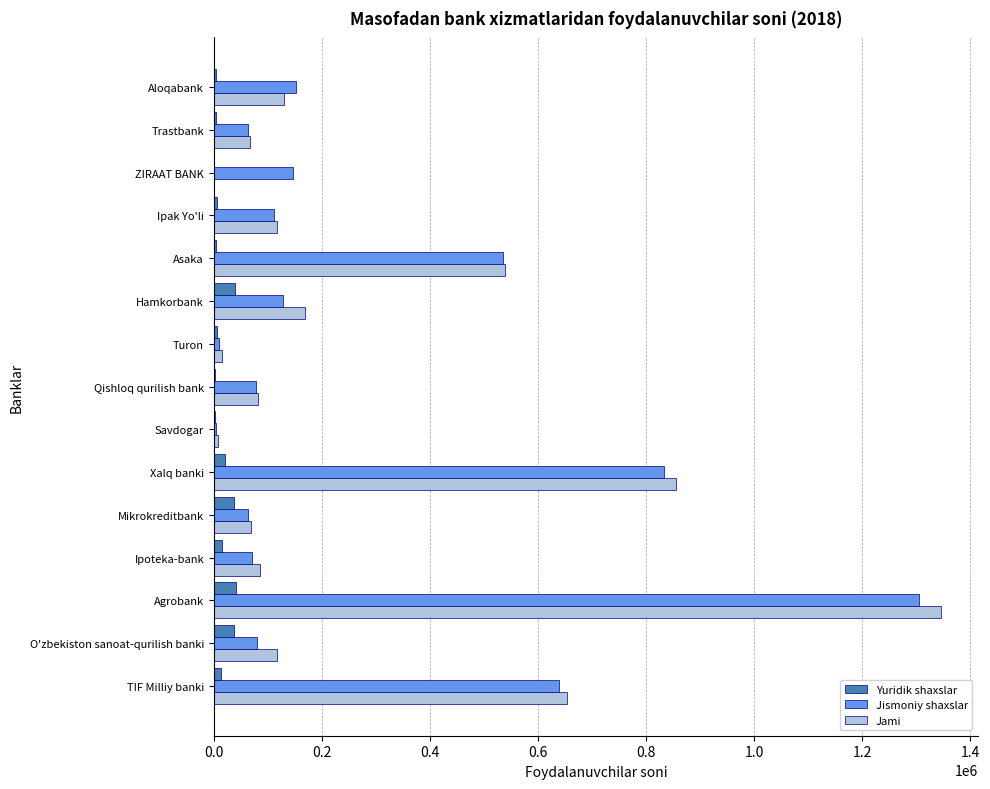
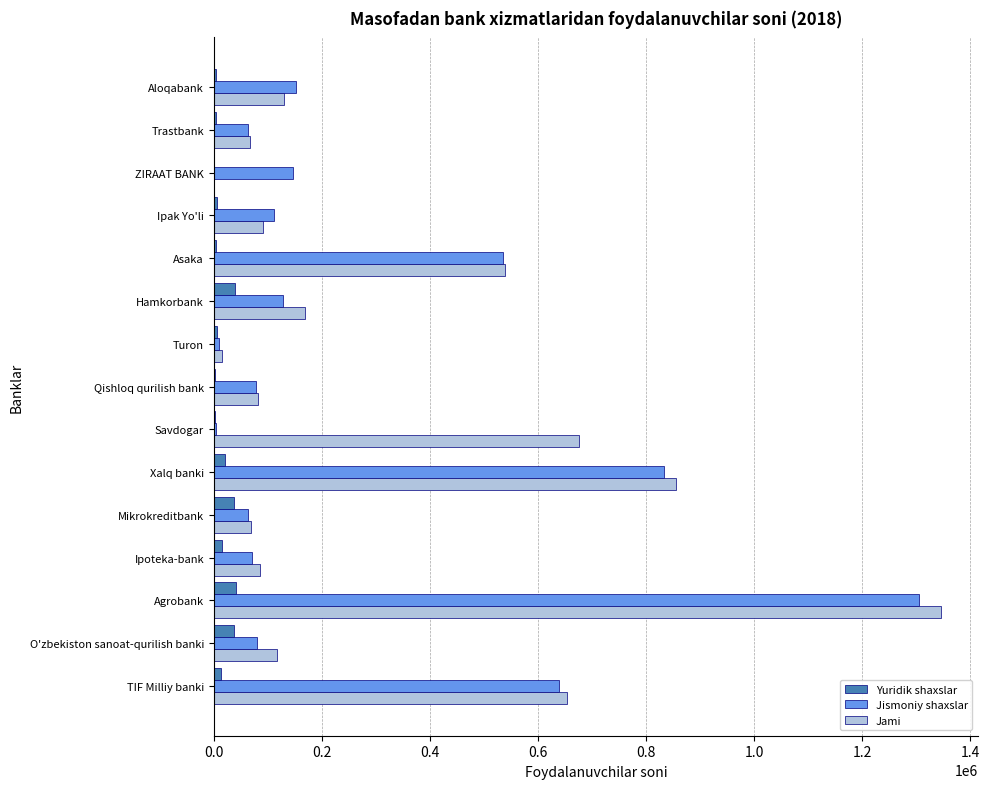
  {
    "Yuridik shaxslar": {
      "Aloqabank": 0,
      "Ipak Yo'li": 10000,
      "Hamkorbank": 40000,
      "Turon": 10000,
      "Xalq banki": 20000,
      "Mikrokreditbank": 40000,
      "Ipoteka-bank": 10000,
      "Agrobank": 40000,
      "O'zbekiston sanoat-qurilish banki": 40000,
      "TIF Milliy banki": 10000
    },
    "Jismoniy shaxslar": {
      "Aloqabank": 150000,
      "Trastbank": 60000,
      "ZIRAAT BANK": 150000,
      "Ipak Yo'li": 110000,
      "Asaka": 540000,
      "Hamkorbank": 130000,
      "Turon": 10000,
      "Qishloq qurilish bank": 80000,
      "Xalq banki": 830000,
      "Mikrokreditbank": 60000,
      "Ipoteka-bank": 70000,
      "Agrobank": 1310000,
      "O'zbekiston sanoat-qurilish banki": 80000,
      "TIF Milliy banki": 640000
    },
    "Jami": {
      "Aloqabank": 130000,
      "Trastbank": 70000,
-     "Ipak Yo'li": 120000,
+     "Ipak Yo'li": 90000,
      "Asaka": 540000,
      "Hamkorbank": 170000,
      "Turon": 10000,
      "Qishloq qurilish bank": 80000,
-     "Savdogar": 10000,
+     "Savdogar": 680000,
      "Xalq banki": 850000,
      "Mikrokreditbank": 70000,
      "Ipoteka-bank": 90000,
      "Agrobank": 1350000,
      "O'zbekiston sanoat-qurilish banki": 120000,
      "TIF Milliy banki": 650000
    }
  }
